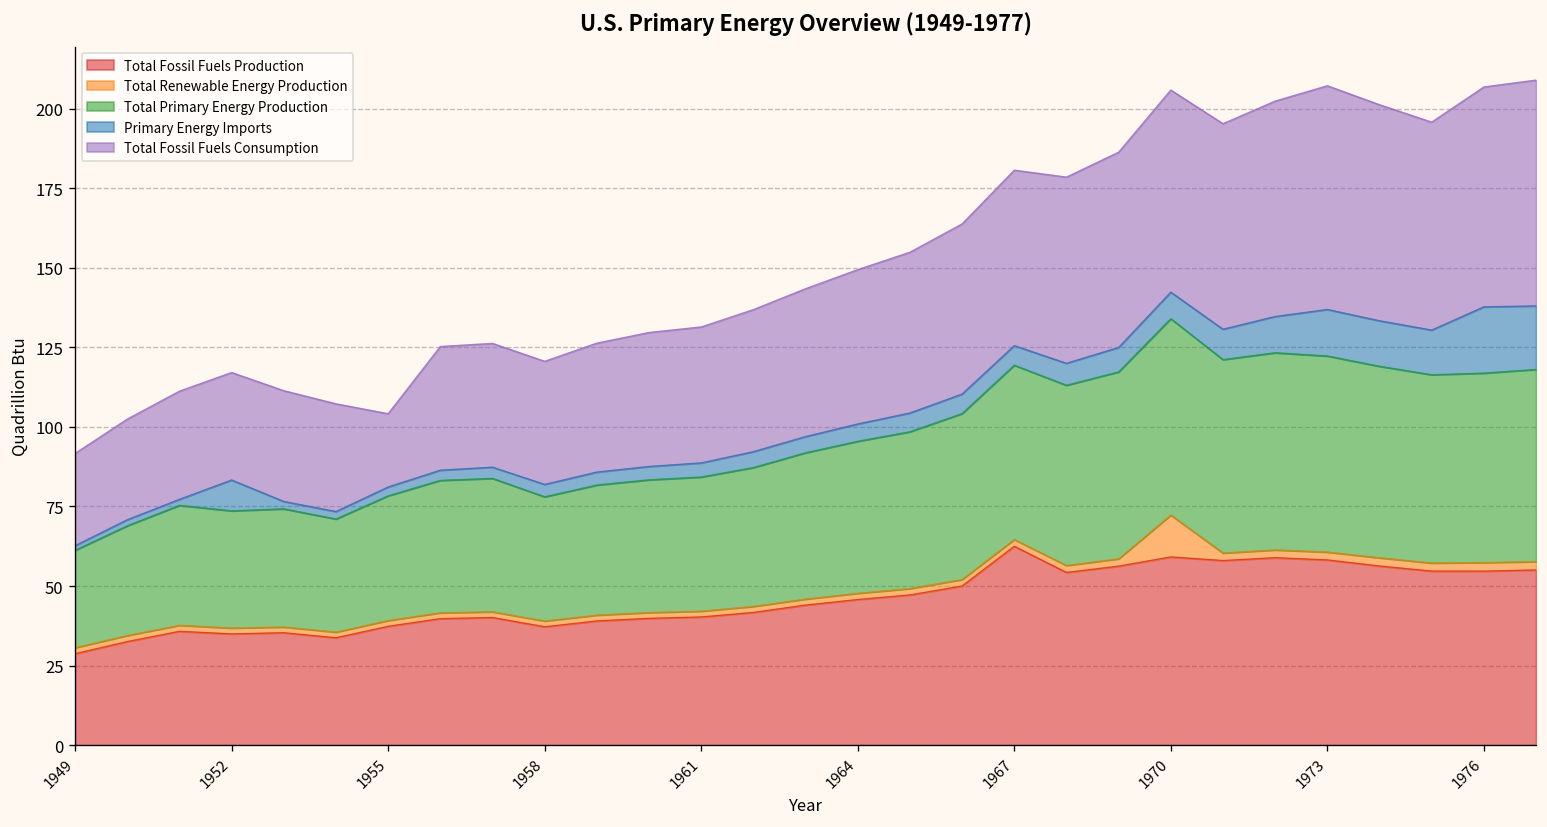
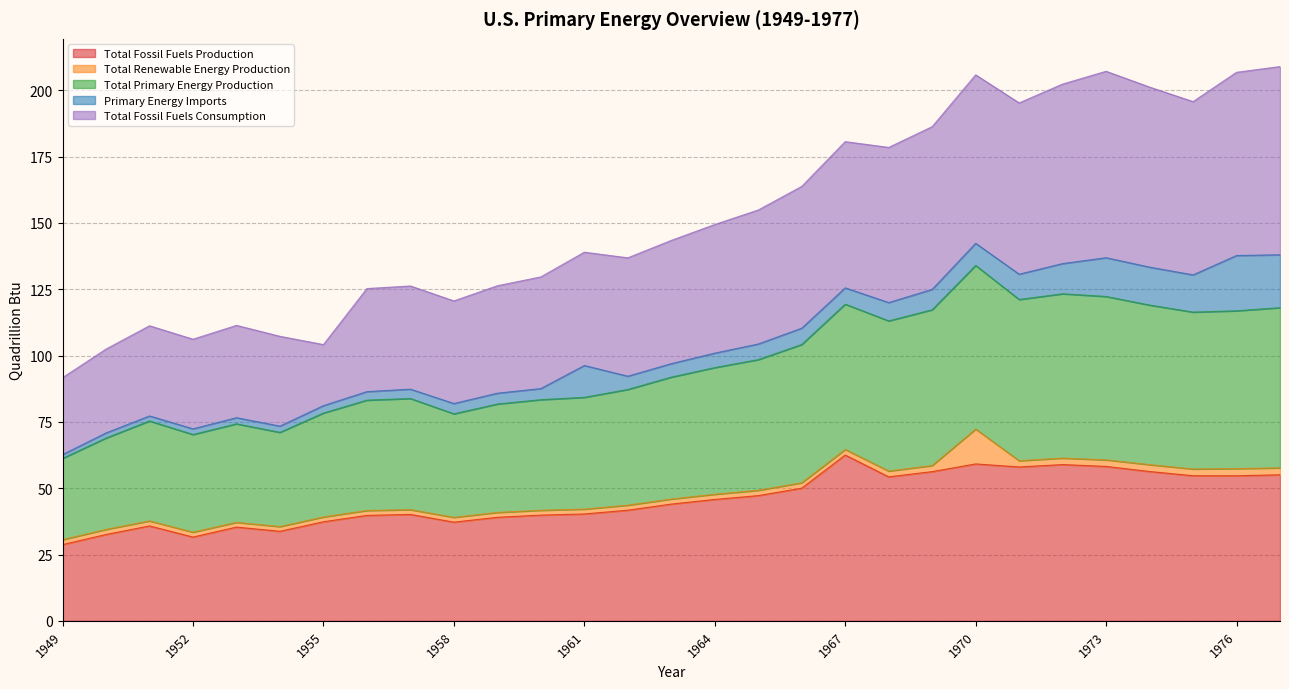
  {
    "Total Fossil Fuels Production": {
      "1949": 29,
-     "1952": 35,
+     "1952": 32,
      "1955": 37,
      "1958": 37,
      "1961": 40,
      "1964": 46,
      "1967": 62,
      "1970": 59,
      "1973": 58,
      "1976": 55
    },
    "Total Renewable Energy Production": {
      "1949": 2,
      "1952": 2,
      "1955": 2,
      "1958": 2,
      "1961": 2,
      "1964": 2,
      "1967": 2,
      "1970": 13,
      "1973": 2,
      "1976": 3
    },
    "Total Primary Energy Production": {
      "1949": 31,
      "1952": 37,
      "1955": 39,
      "1958": 39,
      "1961": 42,
      "1964": 48,
      "1967": 55,
      "1970": 62,
      "1973": 62,
      "1976": 59
    },
    "Primary Energy Imports": {
      "1949": 1,
-     "1952": 10,
+     "1952": 2,
      "1955": 3,
      "1958": 4,
-     "1961": 4,
+     "1961": 12,
      "1964": 5,
      "1967": 6,
      "1970": 8,
      "1973": 15,
      "1976": 21
    },
    "Total Fossil Fuels Consumption": {
      "1949": 29,
      "1952": 34,
      "1955": 23,
      "1958": 39,
      "1961": 43,
      "1964": 48,
      "1967": 55,
      "1970": 64,
      "1973": 70,
      "1976": 69
    }
  }
